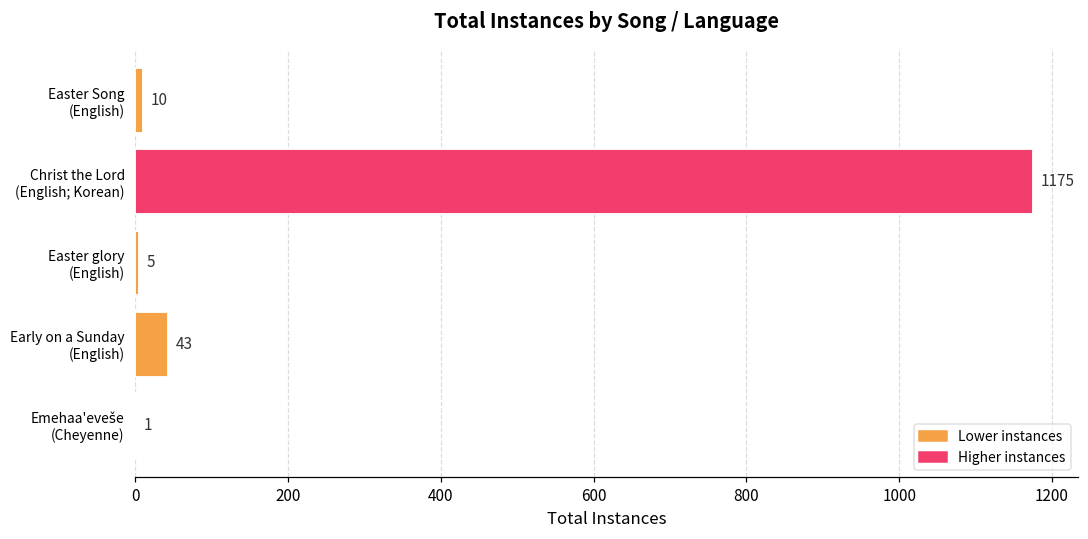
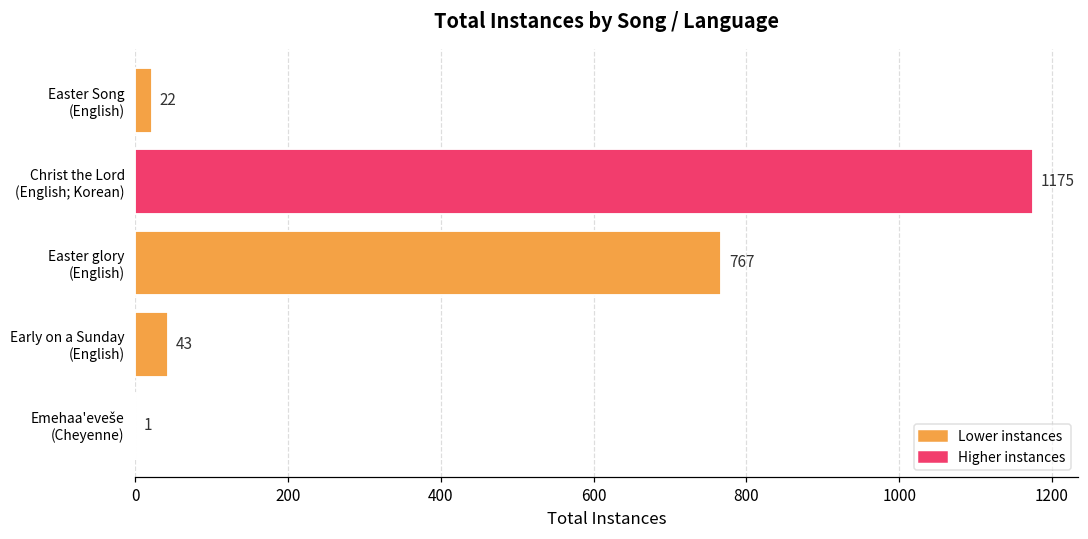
  {
-   "Easter Song (English)": 10,
+   "Easter Song (English)": 22,
    "Christ the Lord (English; Korean)": 1175,
-   "Easter glory (English)": 5,
+   "Easter glory (English)": 767,
    "Early on a Sunday (English)": 43,
    "Emehaa'eveše (Cheyenne)": 1
  }
